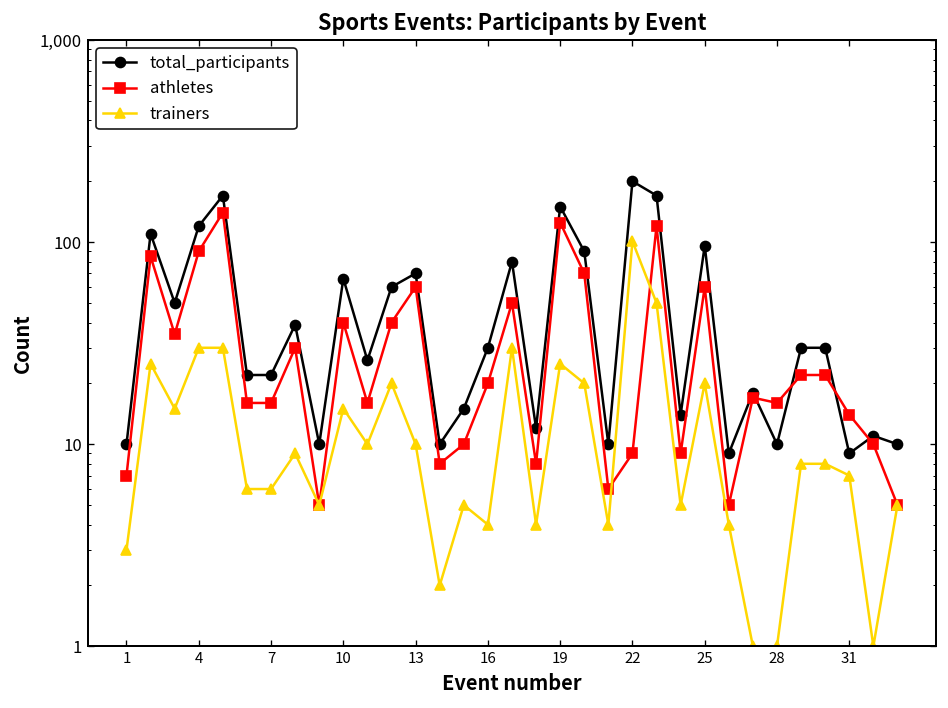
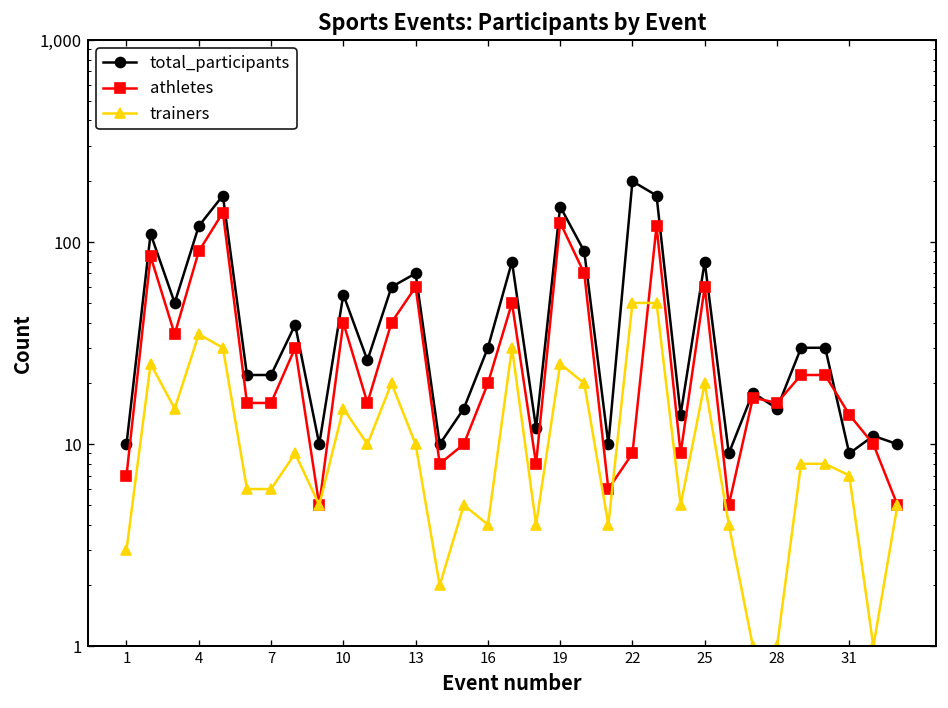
  {
    "total_participants": {
      "1": 10,
      "4": 120,
      "7": 22,
-     "10": 66,
+     "10": 55,
      "13": 70,
      "16": 30,
      "19": 150,
      "22": 200,
-     "25": 100,
-     "28": 10,
+     "25": 80,
+     "28": 15,
      "31": 9
    },
    "athletes": {
      "1": 7,
      "4": 90,
      "7": 16,
      "10": 40,
      "13": 60,
      "16": 20,
      "19": 130,
      "22": 9,
      "25": 60,
      "28": 16,
      "31": 14
    },
    "trainers": {
      "1": 3,
-     "4": 30,
+     "4": 35,
      "7": 6,
      "10": 15,
      "13": 10,
      "16": 4,
      "19": 25,
-     "22": 100,
+     "22": 50,
      "25": 20,
      "28": 1,
      "31": 7
    }
  }
